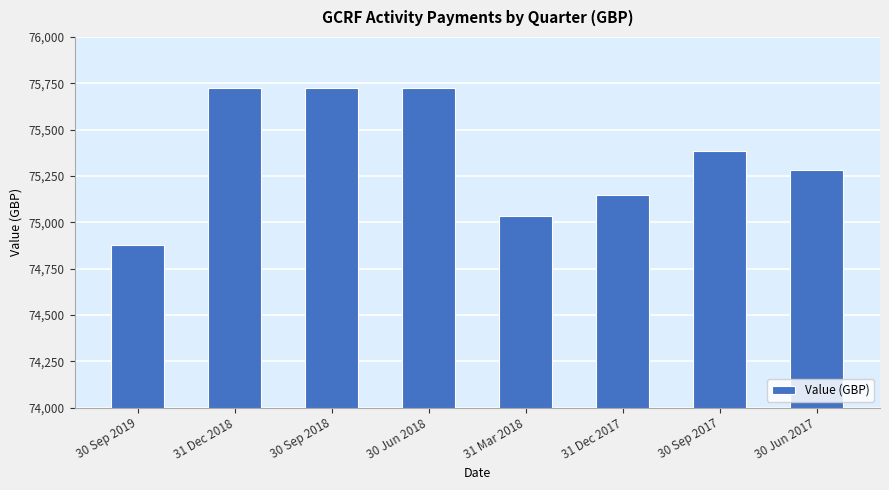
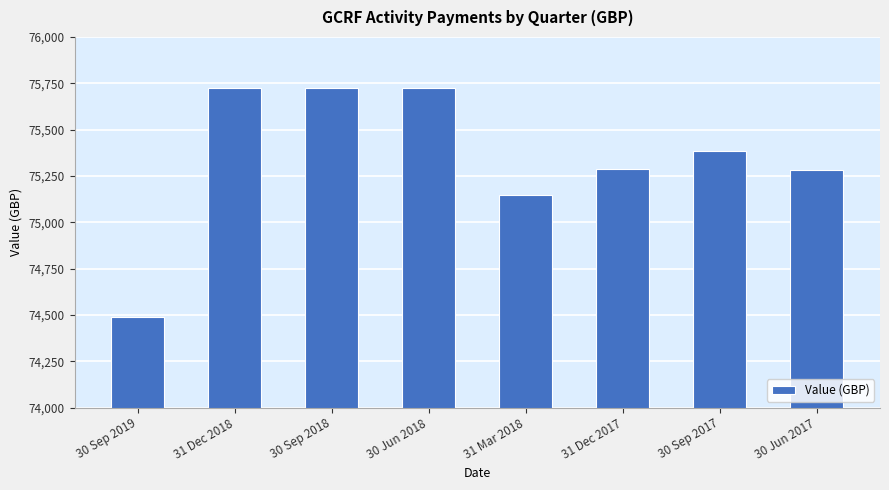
  {
-   "30 Sep 2019": "74,880",
+   "30 Sep 2019": "74,490",
    "31 Dec 2018": "75,720",
    "30 Sep 2018": "75,720",
    "30 Jun 2018": "75,720",
-   "31 Mar 2018": "75,030",
-   "31 Dec 2017": "75,150",
+   "31 Mar 2018": "75,150",
+   "31 Dec 2017": "75,290",
    "30 Sep 2017": "75,380",
    "30 Jun 2017": "75,280"
  }
